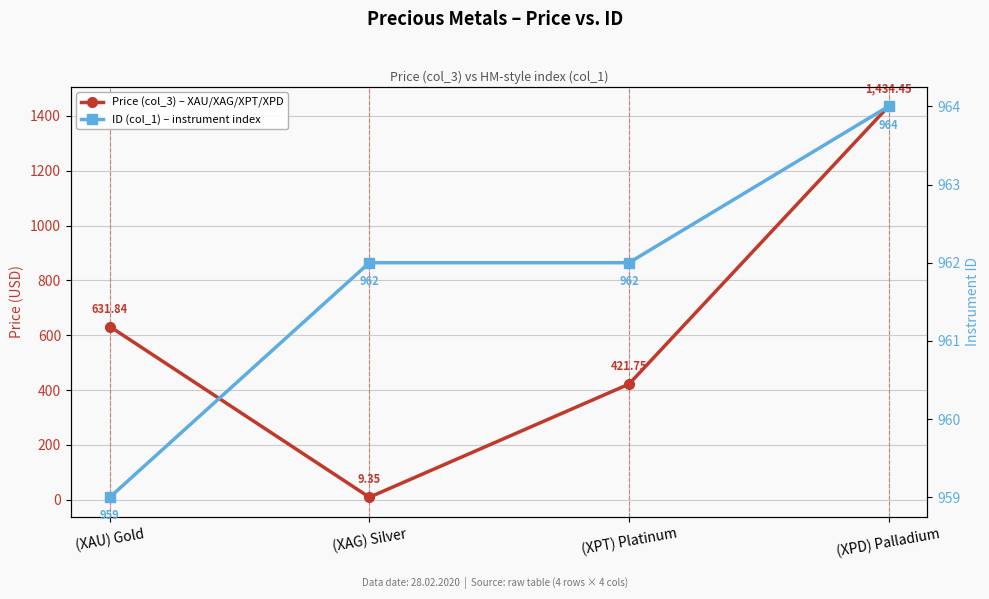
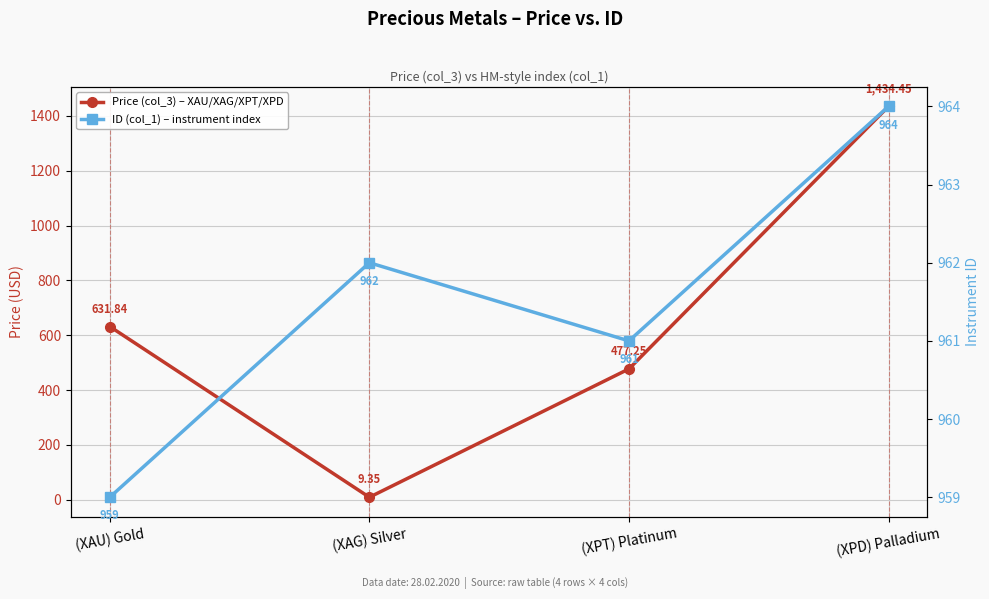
  {
    "Price (col_3) – XAU/XAG/XPT/XPD": {
      "(XAU) Gold": "631.84",
      "(XAG) Silver": "9.35",
-     "(XPT) Platinum": "421.75",
+     "(XPT) Platinum": "477.25",
      "(XPD) Palladium": "1,434.45"
    },
    "ID (col_1) – instrument index": {
      "(XAU) Gold": "959",
      "(XAG) Silver": "962",
-     "(XPT) Platinum": "962",
+     "(XPT) Platinum": "961",
      "(XPD) Palladium": "964"
    }
  }
